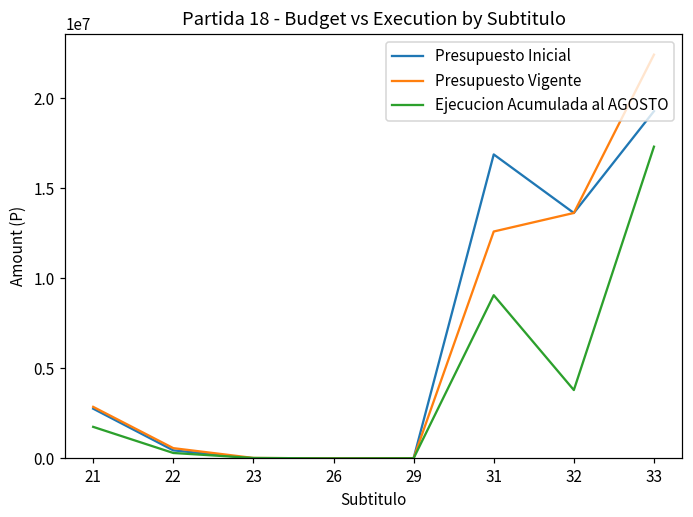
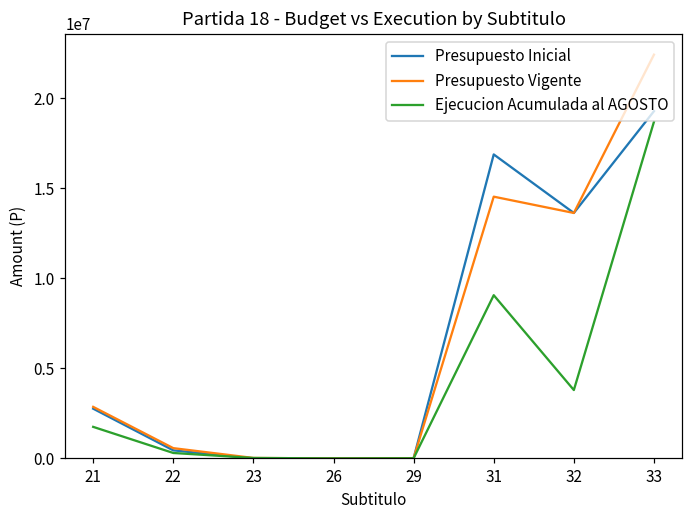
  {
    "Presupuesto Inicial": {
      "31": 16900000
    },
    "Presupuesto Vigente": {
-     "31": 12600000
+     "31": 14500000
    },
    "Ejecucion Acumulada al AGOSTO": {
      "21": 1800000,
      "31": 9100000,
      "32": 3800000,
-     "33": 17300000
+     "33": 18700000
    }
  }
